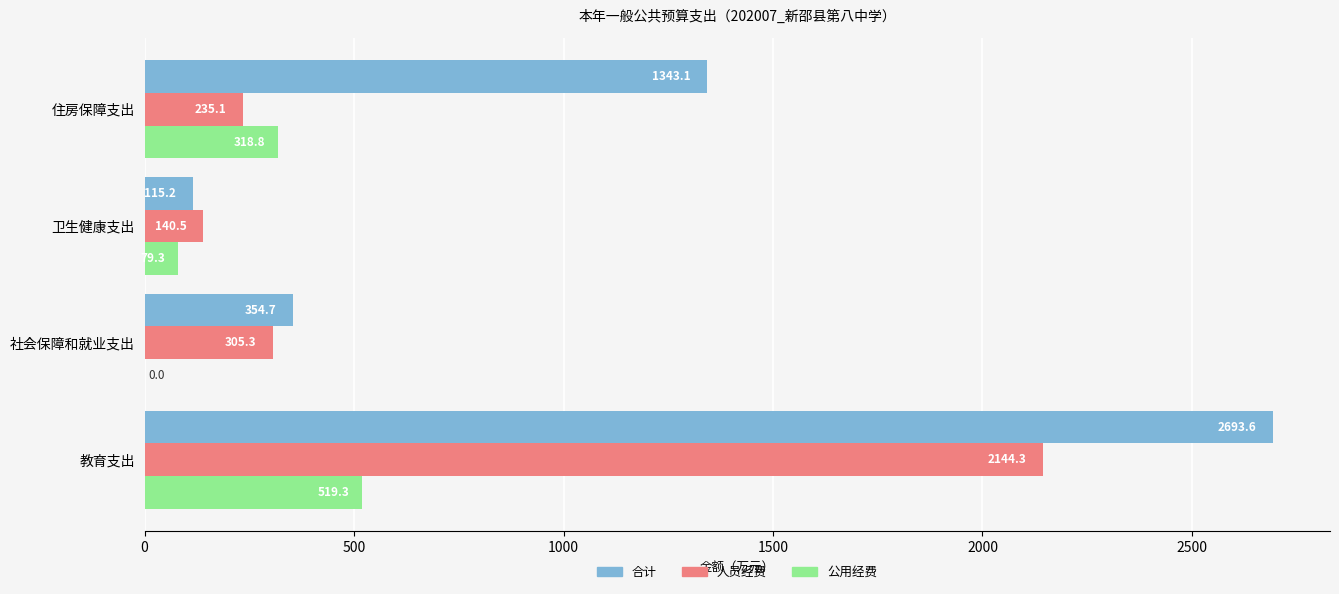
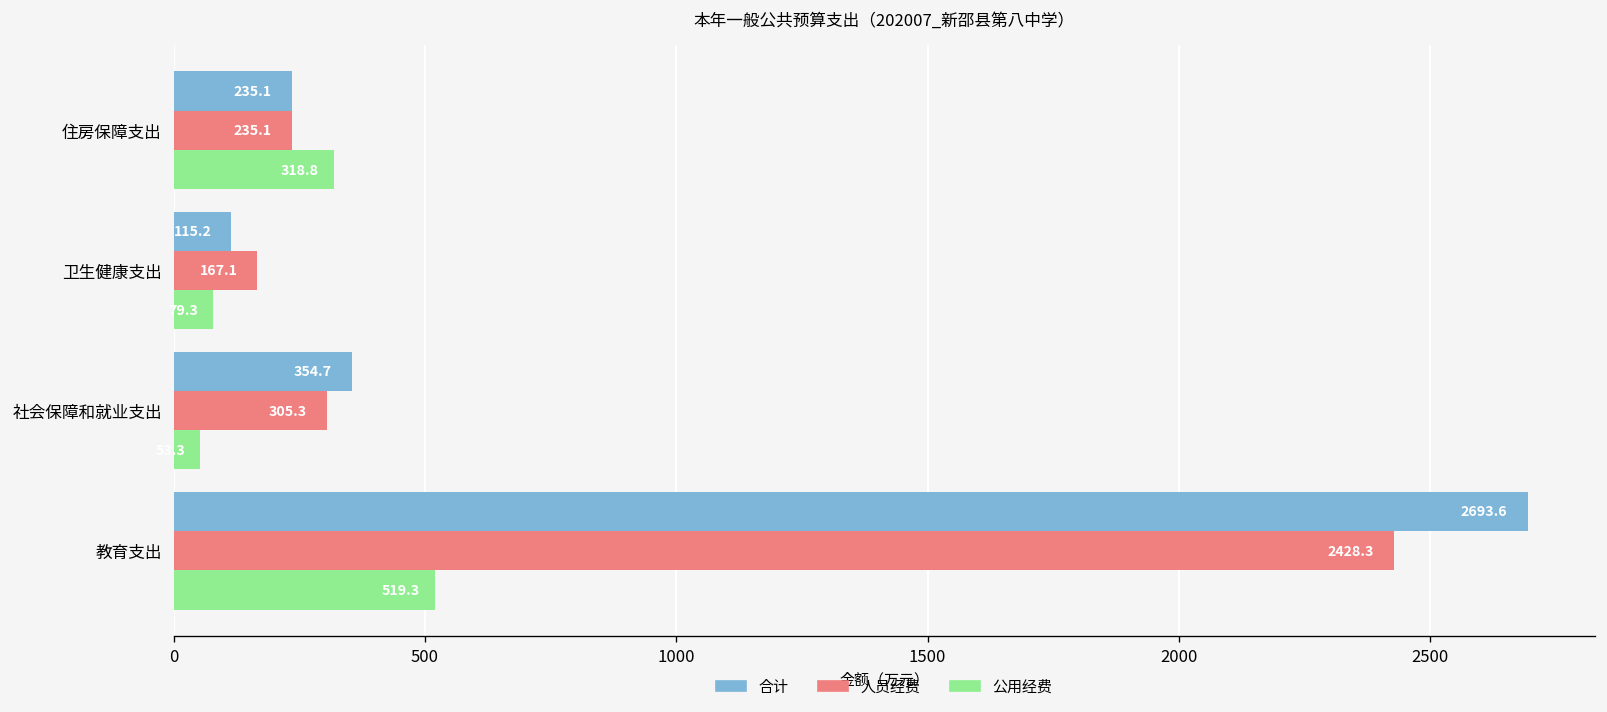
  {
    "合计": {
-     "住房保障支出": 1343.1,
+     "住房保障支出": 235.1,
      "卫生健康支出": 115.2,
      "社会保障和就业支出": 354.7,
      "教育支出": 2693.6
    },
    "人员经费": {
      "住房保障支出": 235.1,
-     "卫生健康支出": 140.5,
+     "卫生健康支出": 167.1,
      "社会保障和就业支出": 305.3,
-     "教育支出": 2144.3
+     "教育支出": 2428.3
    },
    "公用经费": {
-     "社会保障和就业支出": 0
+     "社会保障和就业支出": 50
    }
  }
